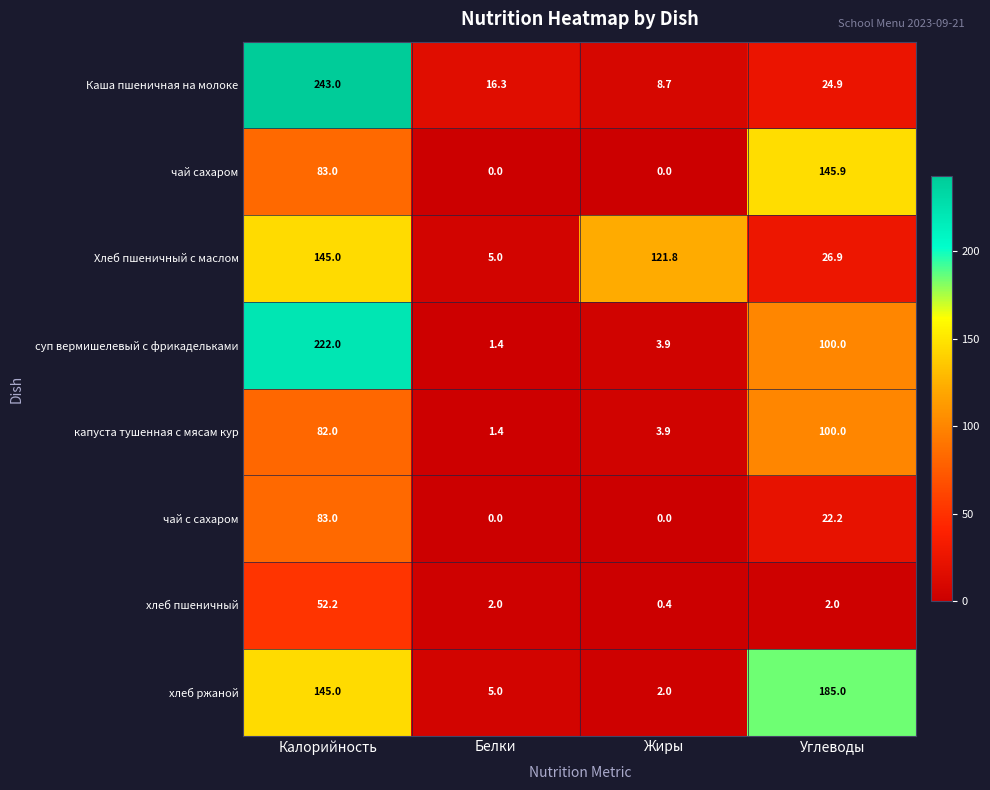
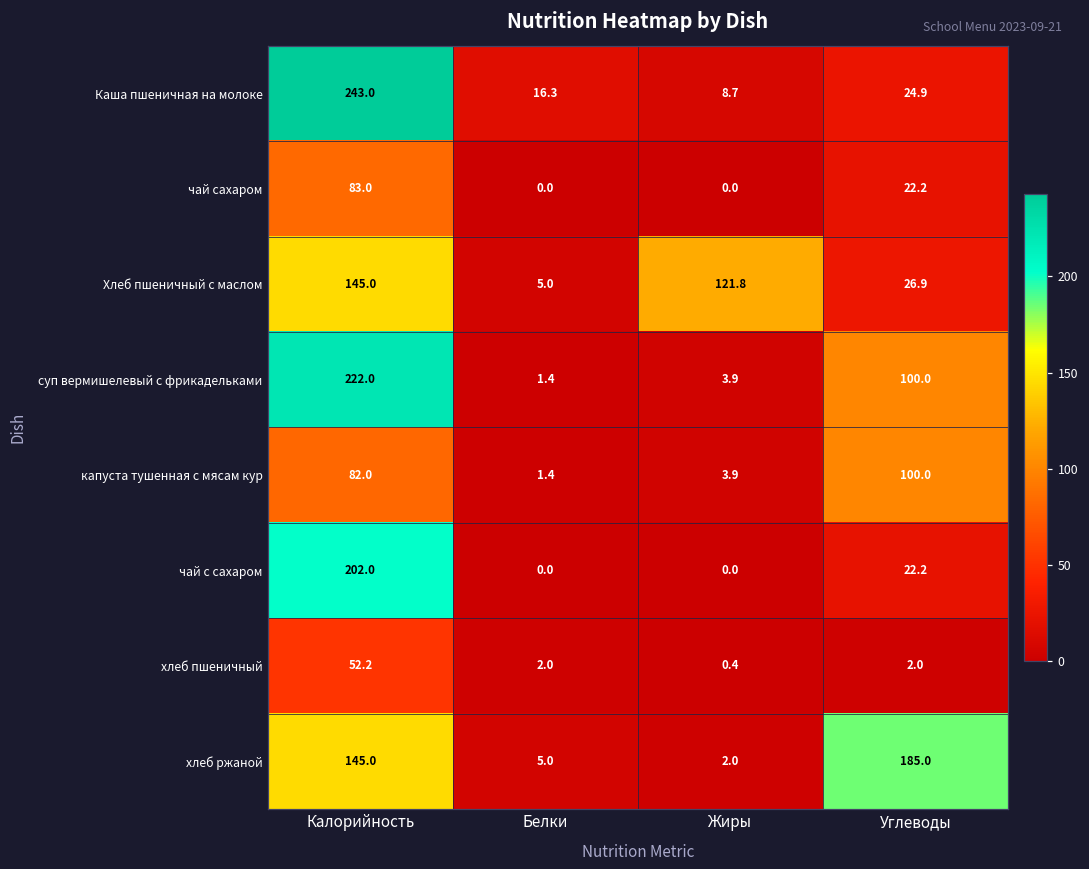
  {
    "Каша пшеничная на молоке": {
      "Калорийность": 243.0,
      "Белки": 16.3,
      "Жиры": 8.7,
      "Углеводы": 24.9
    },
    "чай сахаром": {
      "Калорийность": 83.0,
      "Белки": 0.0,
      "Жиры": 0.0,
-     "Углеводы": 145.9
+     "Углеводы": 22.2
    },
    "Хлеб пшеничный с маслом": {
      "Калорийность": 145.0,
      "Белки": 5.0,
      "Жиры": 121.8,
      "Углеводы": 26.9
    },
    "суп вермишелевый с фрикадельками": {
      "Калорийность": 222.0,
      "Белки": 1.4,
      "Жиры": 3.9,
      "Углеводы": 100.0
    },
    "капуста тушенная с мясам кур": {
      "Калорийность": 82.0,
      "Белки": 1.4,
      "Жиры": 3.9,
      "Углеводы": 100.0
    },
    "чай с сахаром": {
-     "Калорийность": 83.0,
+     "Калорийность": 202.0,
      "Белки": 0.0,
      "Жиры": 0.0,
      "Углеводы": 22.2
    },
    "хлеб пшеничный": {
      "Калорийность": 52.2,
      "Белки": 2.0,
      "Жиры": 0.4,
      "Углеводы": 2.0
    },
    "хлеб ржаной": {
      "Калорийность": 145.0,
      "Белки": 5.0,
      "Жиры": 2.0,
      "Углеводы": 185.0
    }
  }
